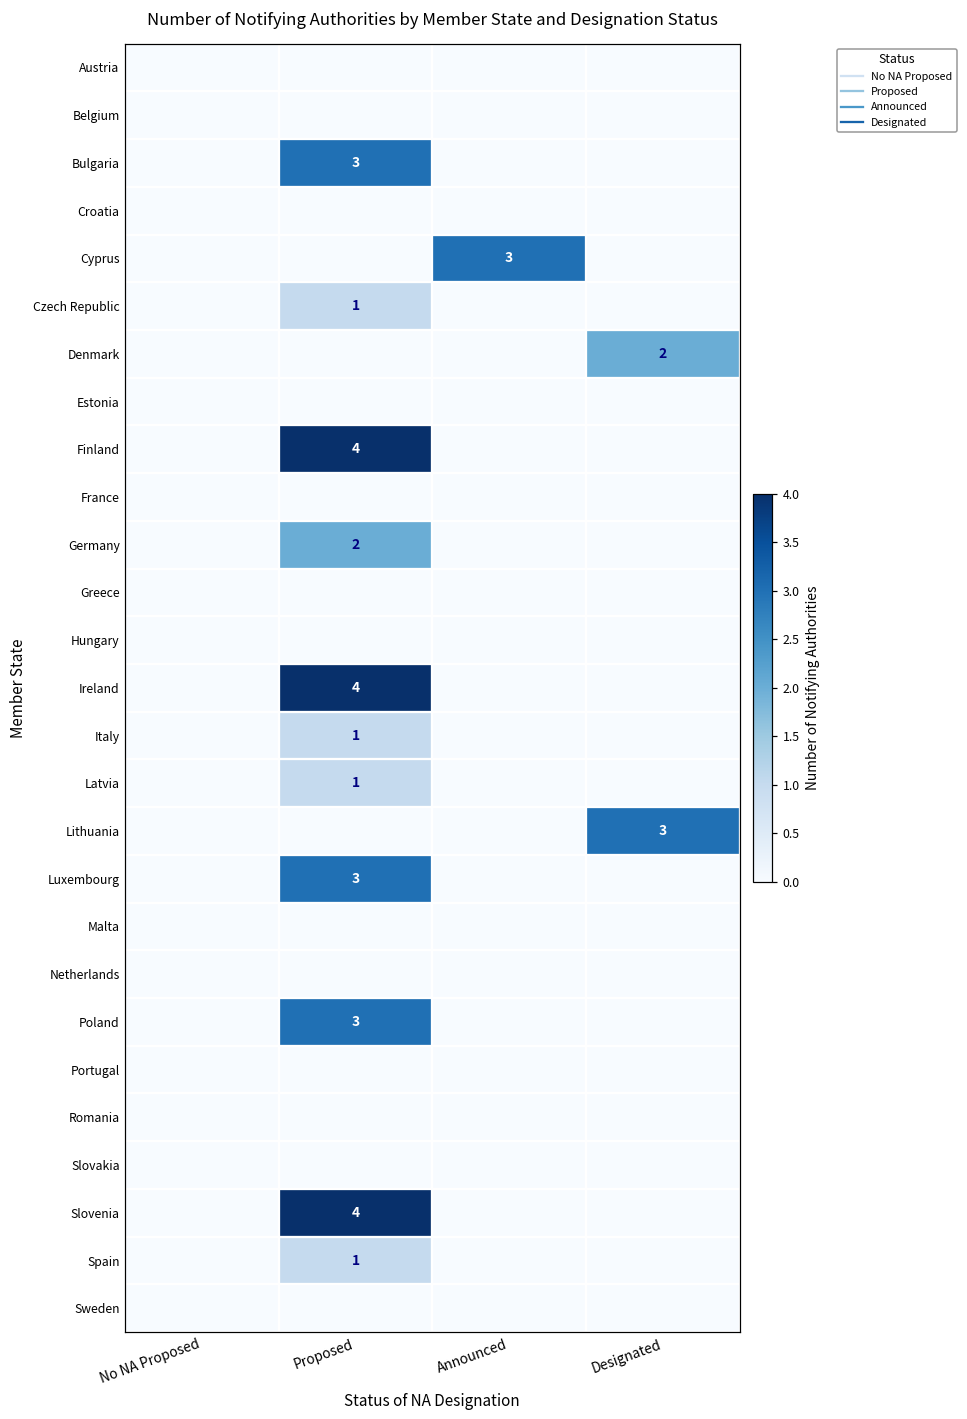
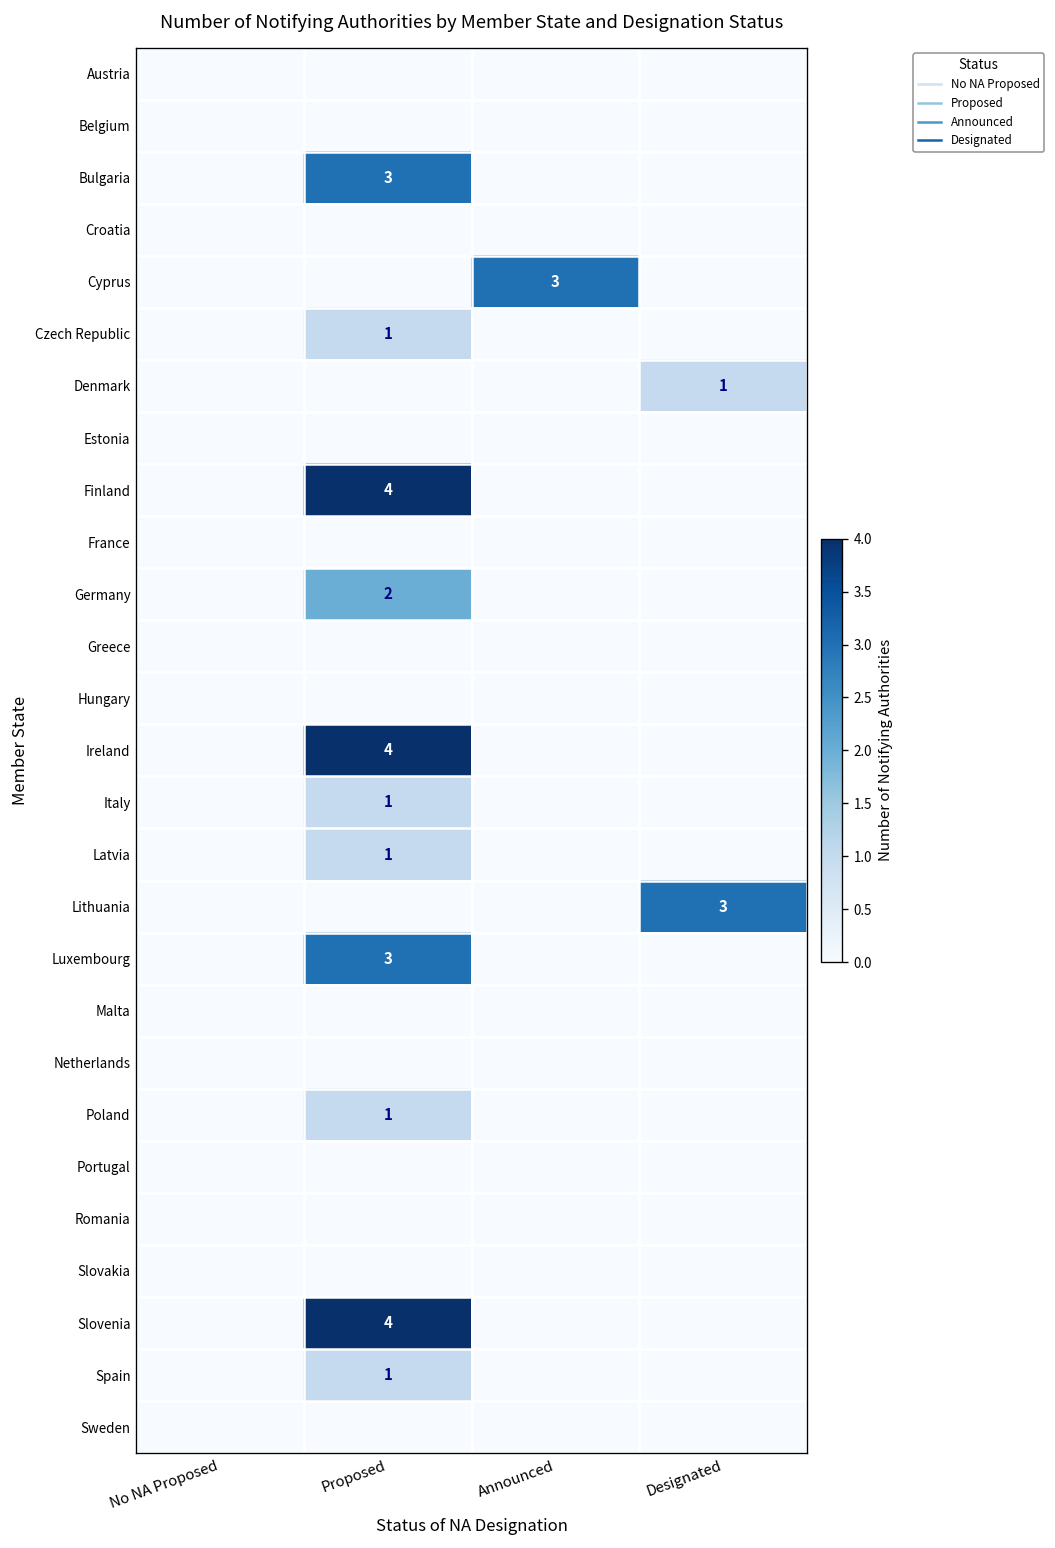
  {
    "Bulgaria": {
      "Proposed": 3
    },
    "Cyprus": {
      "Announced": 3
    },
    "Czech Republic": {
      "Proposed": 1
    },
    "Denmark": {
-     "Designated": 2
+     "Designated": 1
    },
    "Finland": {
      "Proposed": 4
    },
    "Germany": {
      "Proposed": 2
    },
    "Ireland": {
      "Proposed": 4
    },
    "Italy": {
      "Proposed": 1
    },
    "Latvia": {
      "Proposed": 1
    },
    "Lithuania": {
      "Designated": 3
    },
    "Luxembourg": {
      "Proposed": 3
    },
    "Poland": {
-     "Proposed": 3
+     "Proposed": 1
    },
    "Slovenia": {
      "Proposed": 4
    },
    "Spain": {
      "Proposed": 1
    }
  }
